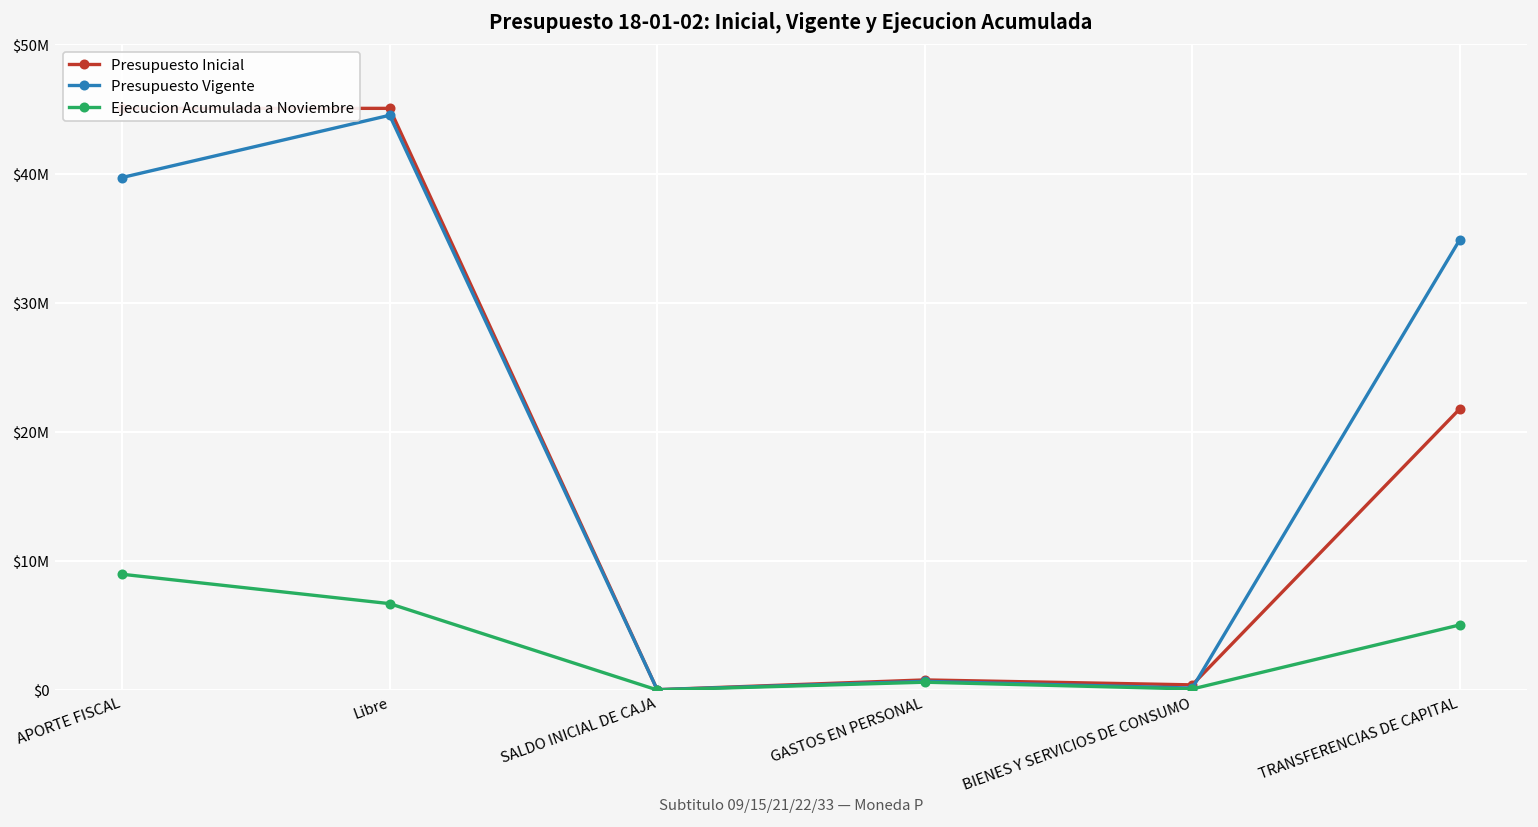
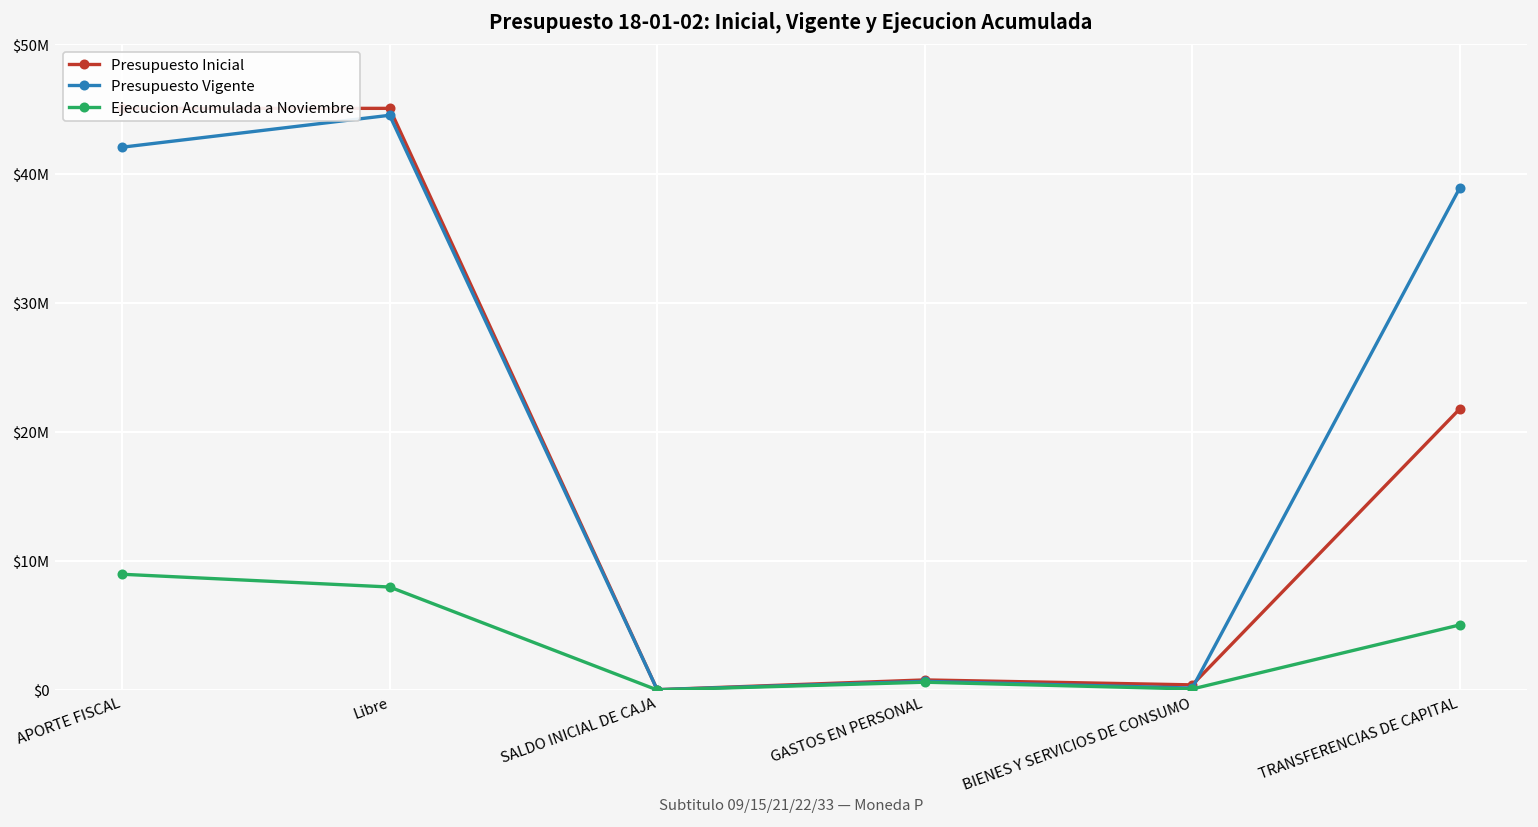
  {
    "Presupuesto Inicial": {
      "Libre": "$45100000",
      "BIENES Y SERVICIOS DE CONSUMO": "$400000",
      "TRANSFERENCIAS DE CAPITAL": "$21800000"
    },
    "Presupuesto Vigente": {
-     "APORTE FISCAL": "$39700000",
+     "APORTE FISCAL": "$42000000",
      "Libre": "$44500000",
-     "TRANSFERENCIAS DE CAPITAL": "$34900000"
+     "TRANSFERENCIAS DE CAPITAL": "$38900000"
    },
    "Ejecucion Acumulada a Noviembre": {
      "APORTE FISCAL": "$9000000",
-     "Libre": "$6700000",
+     "Libre": "$8000000",
      "TRANSFERENCIAS DE CAPITAL": "$5000000"
    }
  }
